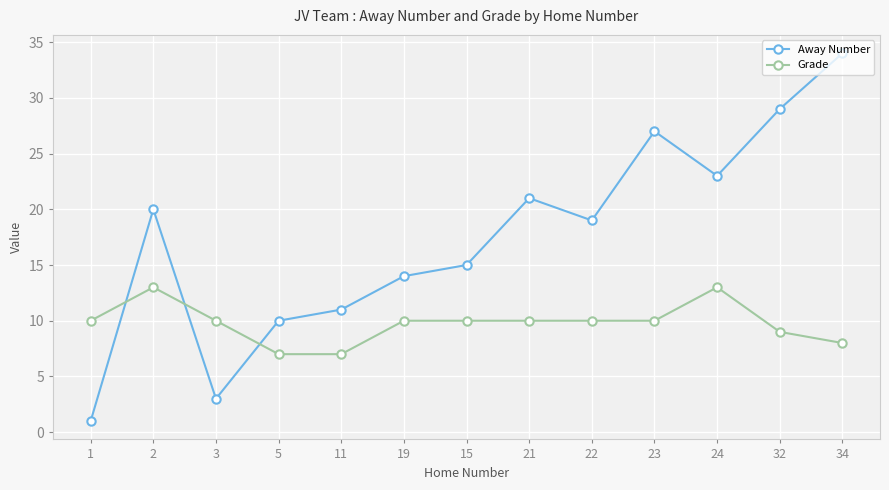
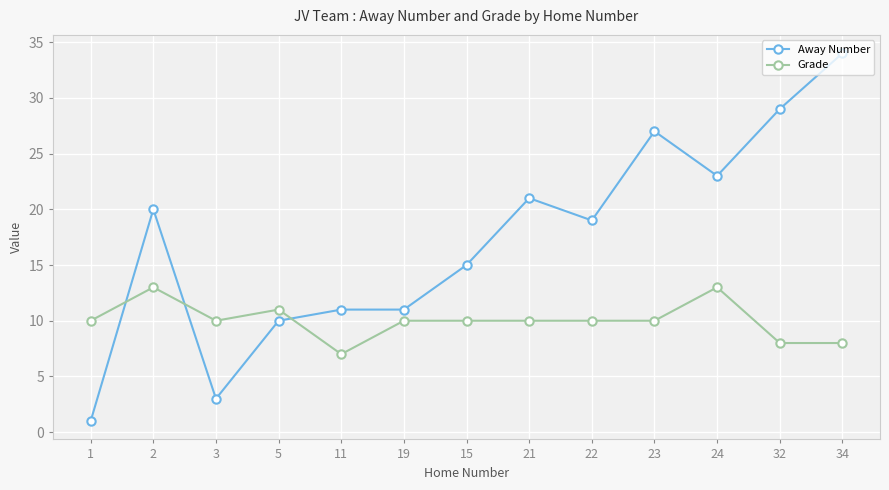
  {
    "Away Number": {
      "1": 1,
      "2": 20,
      "3": 3,
      "5": 10,
      "11": 11,
-     "19": 14,
+     "19": 11,
      "15": 15,
      "21": 21,
      "22": 19,
      "23": 27,
      "24": 23,
      "32": 29
    },
    "Grade": {
      "1": 10,
      "2": 13,
      "3": 10,
-     "5": 7,
+     "5": 11,
      "11": 7,
      "19": 10,
      "15": 10,
      "21": 10,
      "22": 10,
      "23": 10,
      "24": 13,
-     "32": 9,
+     "32": 8,
      "34": 8
    }
  }
